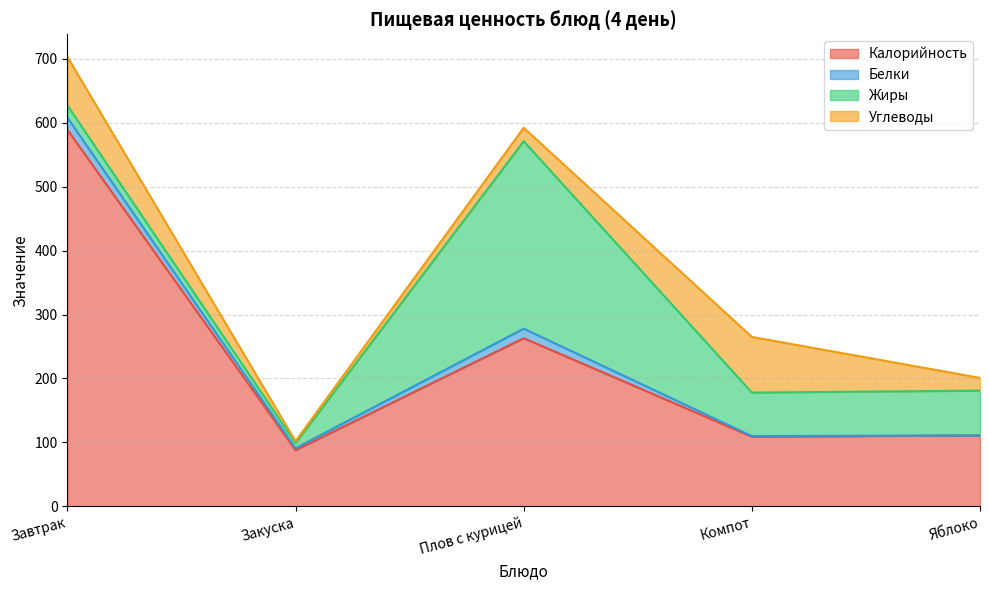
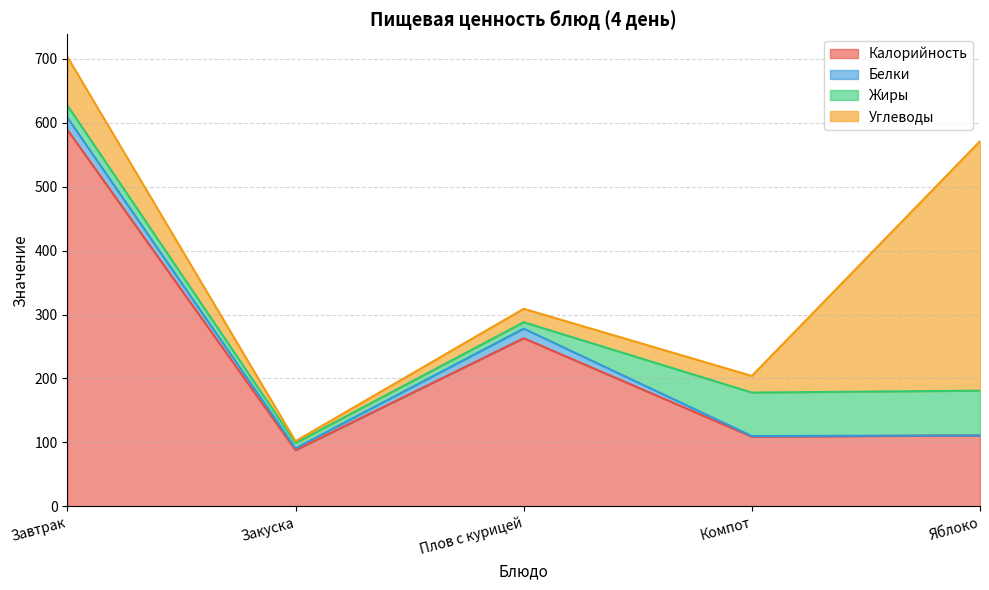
  {
    "Калорийность": {
      "Завтрак": 590,
      "Плов с курицей": 260
    },
    "Белки": {
      "Завтрак": 20,
      "Плов с курицей": 20
    },
    "Жиры": {
      "Завтрак": 20,
-     "Плов с курицей": 290,
+     "Плов с курицей": 10,
      "Компот": 70,
      "Яблоко": 70
    },
    "Углеводы": {
      "Завтрак": 80,
      "Плов с курицей": 20,
-     "Компот": 90,
-     "Яблоко": 20
+     "Компот": 30,
+     "Яблоко": 390
    }
  }
